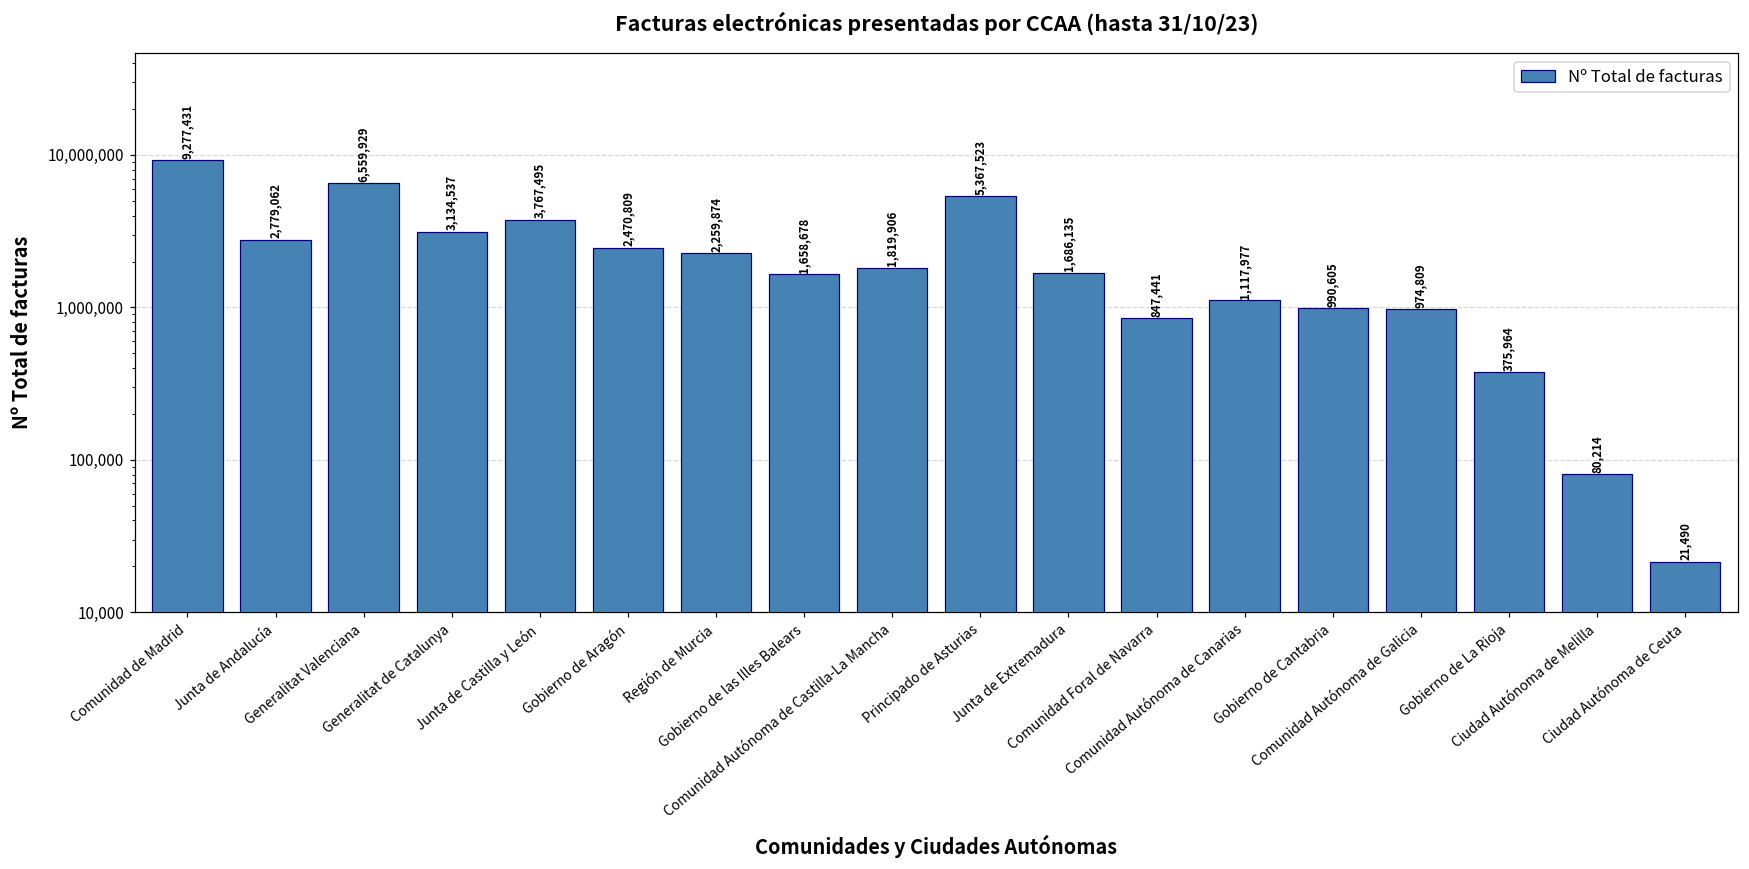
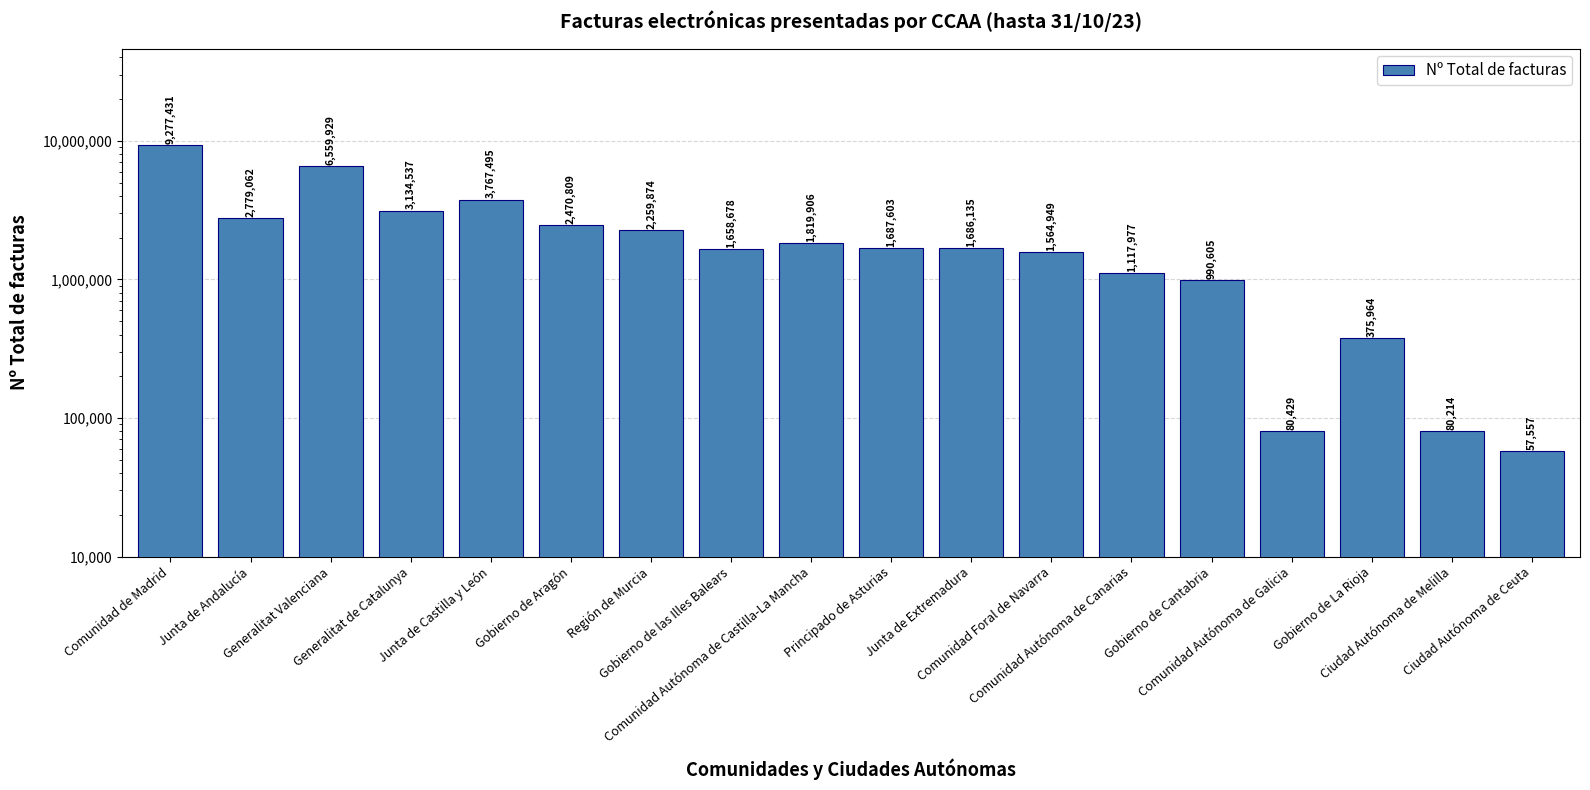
  {
    "Comunidad de Madrid": "9,277,431",
    "Junta de Andalucía": "2,779,062",
    "Generalitat Valenciana": "6,559,929",
    "Generalitat de Catalunya": "3,134,537",
    "Junta de Castilla y León": "3,767,495",
    "Gobierno de Aragón": "2,470,809",
    "Región de Murcia": "2,259,874",
    "Gobierno de las Illes Balears": "1,658,678",
    "Comunidad Autónoma de Castilla-La Mancha": "1,819,906",
-   "Principado de Asturias": "5,367,523",
+   "Principado de Asturias": "1,687,603",
    "Junta de Extremadura": "1,686,135",
-   "Comunidad Foral de Navarra": "847,441",
+   "Comunidad Foral de Navarra": "1,564,949",
    "Comunidad Autónoma de Canarias": "1,117,977",
    "Gobierno de Cantabria": "990,605",
-   "Comunidad Autónoma de Galicia": "974,809",
+   "Comunidad Autónoma de Galicia": "80,429",
    "Gobierno de La Rioja": "375,964",
    "Ciudad Autónoma de Melilla": "80,214",
-   "Ciudad Autónoma de Ceuta": "21,490"
+   "Ciudad Autónoma de Ceuta": "57,557"
  }
